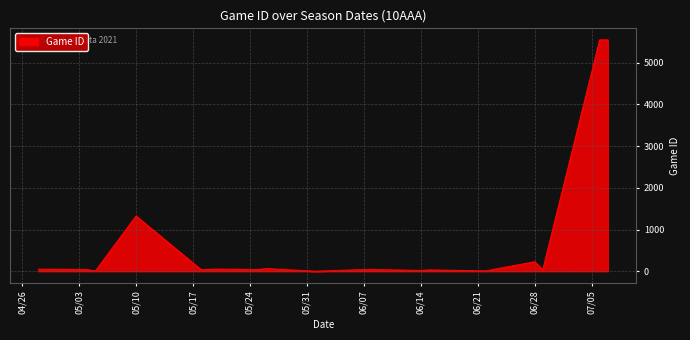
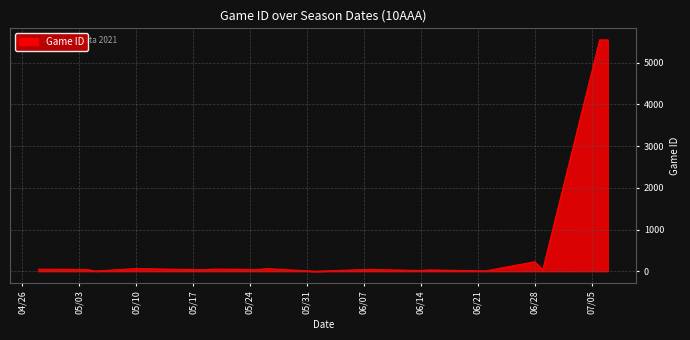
  {
-   "05/10": 1300,
+   "05/10": 100,
    "06/14": 0,
    "06/28": 200
  }
